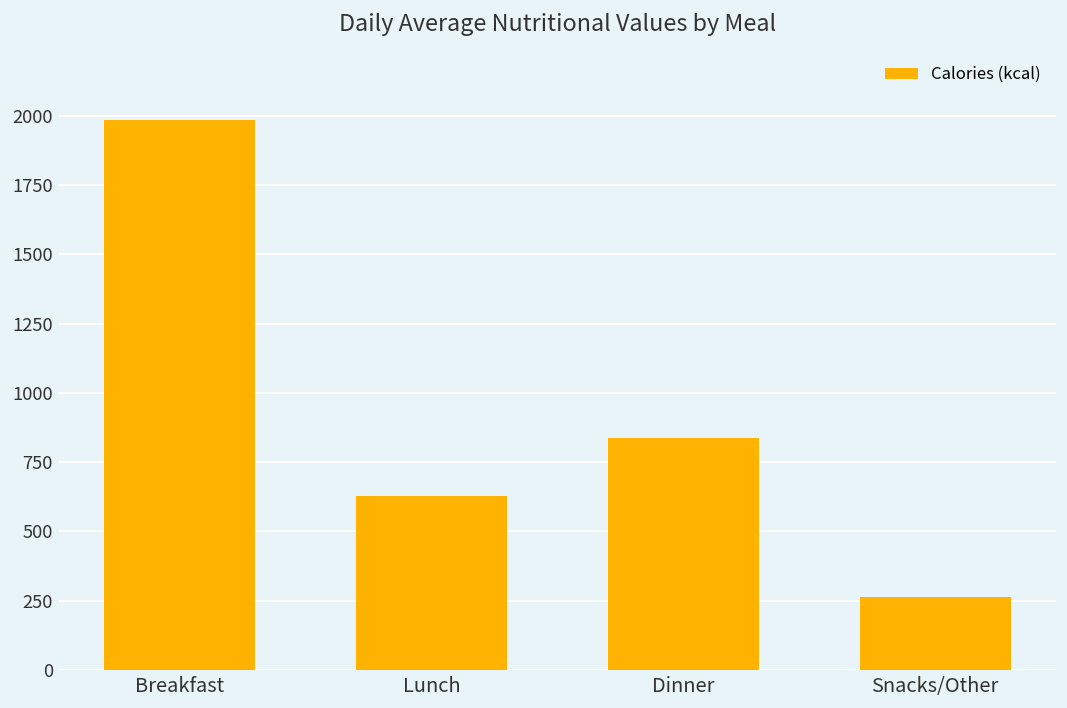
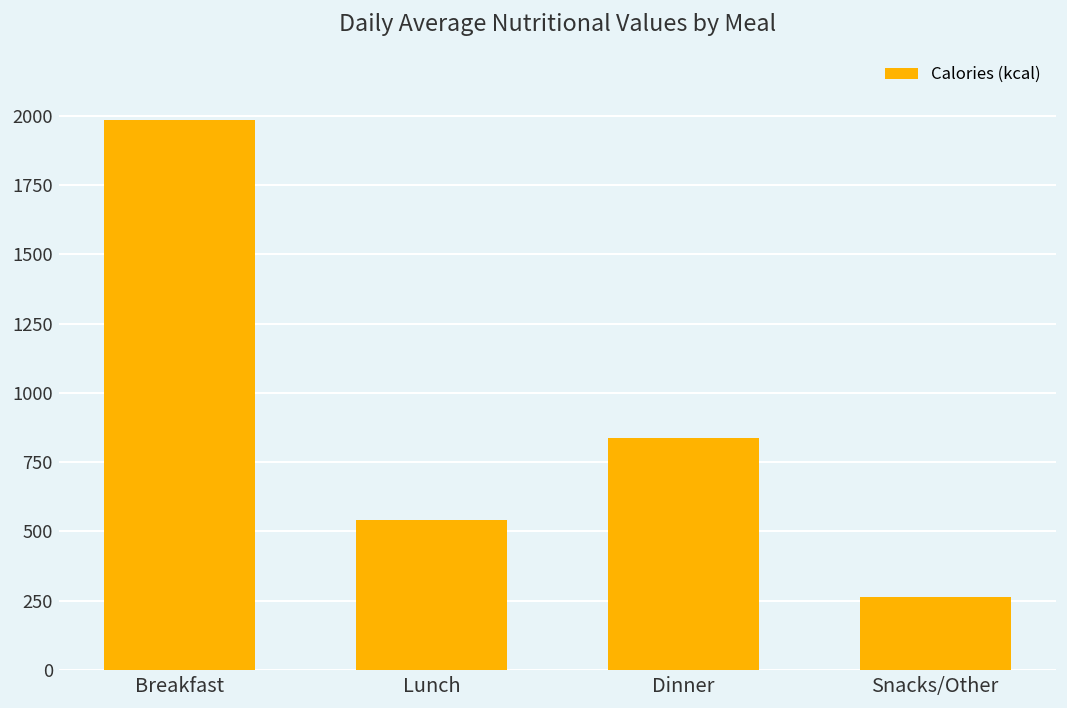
  {
    "Breakfast": 1980,
-   "Lunch": 630,
+   "Lunch": 540,
    "Dinner": 840,
    "Snacks/Other": 260
  }
